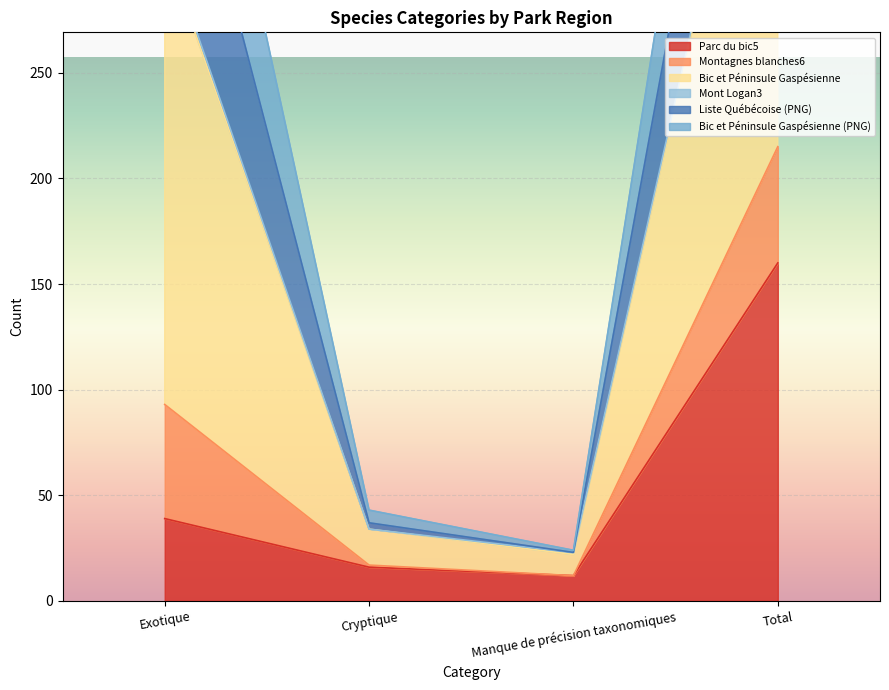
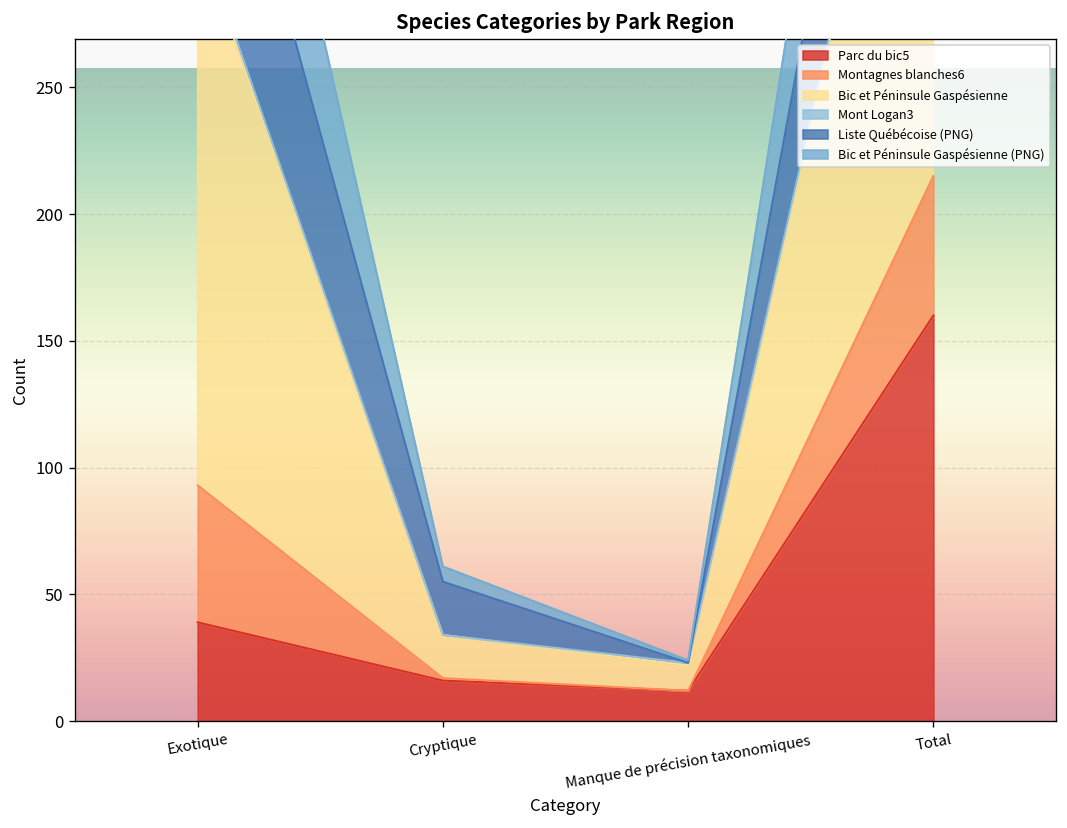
  {
    "Parc du bic5": {
      "Exotique": 39,
      "Total": 160
    },
    "Montagnes blanches6": {
      "Exotique": 54,
      "Total": 55
    },
    "Liste Québécoise (PNG)": {
-     "Cryptique": 3
+     "Cryptique": 21
    }
  }
